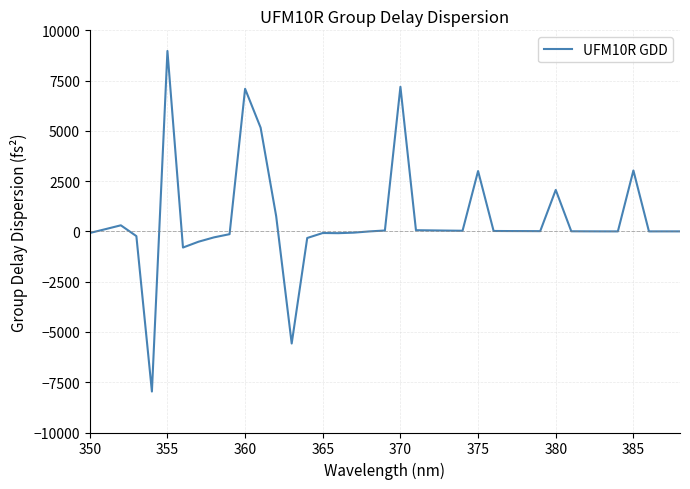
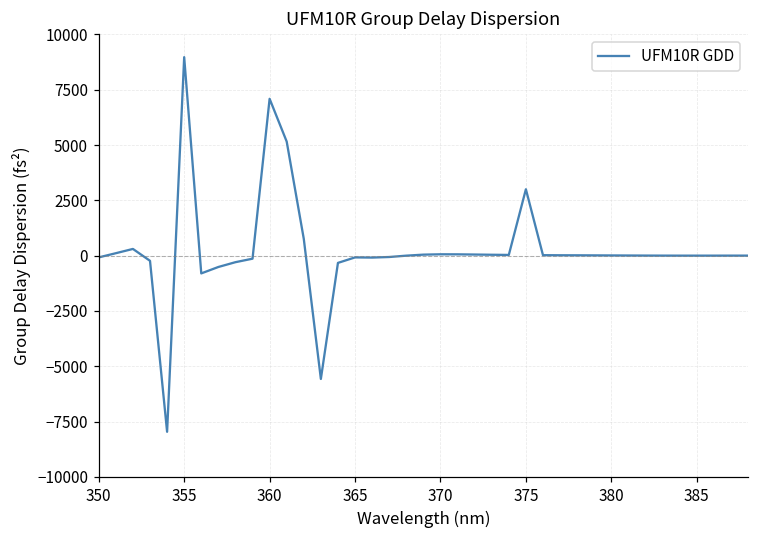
  {
    "350": -100,
    "355": 9000,
    "360": 7100,
    "365": -100,
-   "370": 7200,
+   "370": 100,
    "375": 3000,
-   "380": 2100,
-   "385": 3000
+   "380": 0,
+   "385": 0
  }
